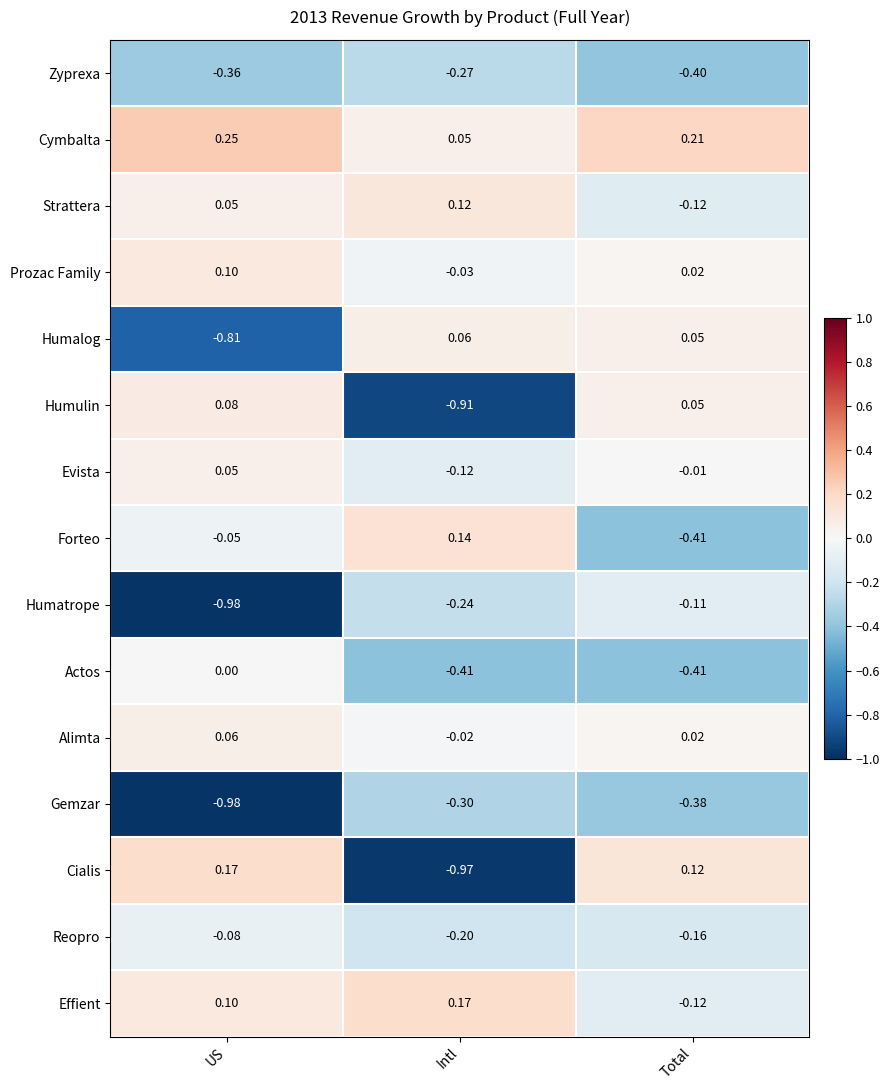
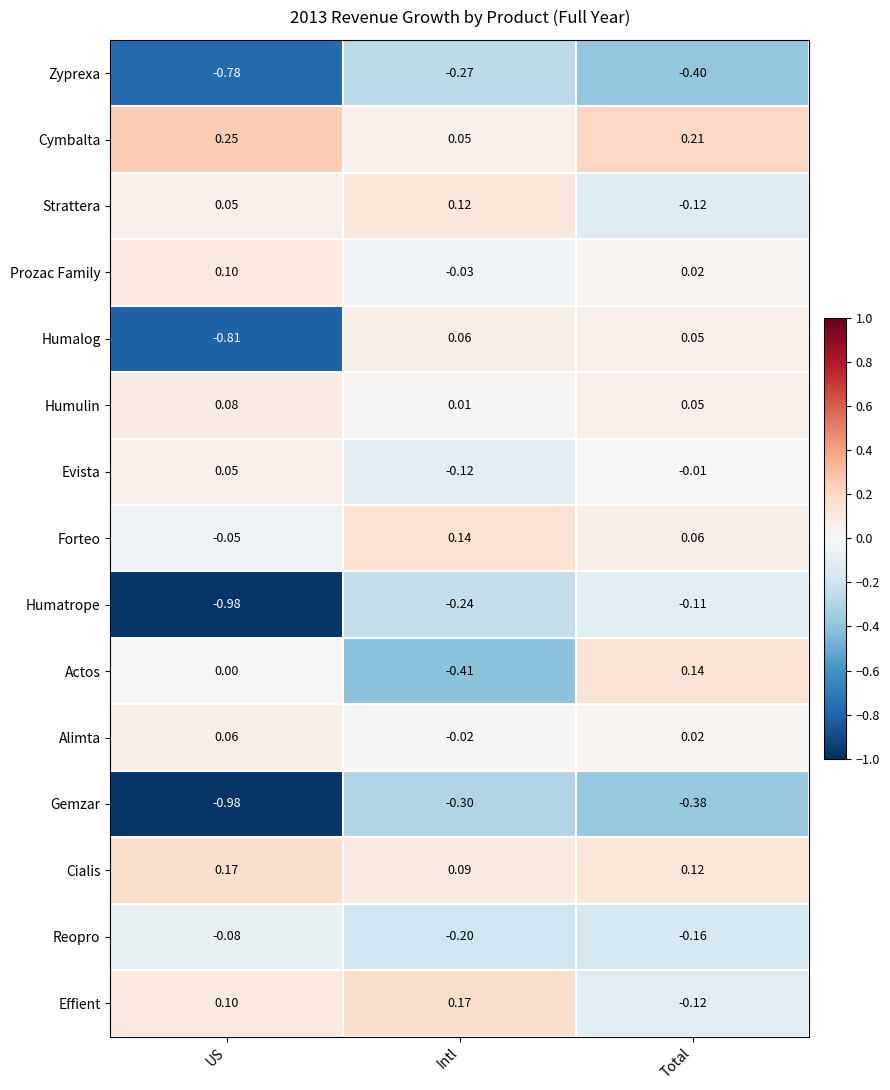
  {
    "Zyprexa": {
-     "US": -0.36,
+     "US": -0.78,
      "Intl": -0.27,
      "Total": -0.40
    },
    "Cymbalta": {
      "US": 0.25,
      "Intl": 0.05,
      "Total": 0.21
    },
    "Strattera": {
      "US": 0.05,
      "Intl": 0.12,
      "Total": -0.12
    },
    "Prozac Family": {
      "US": 0.10,
      "Intl": -0.03,
      "Total": 0.02
    },
    "Humalog": {
      "US": -0.81,
      "Intl": 0.06,
      "Total": 0.05
    },
    "Humulin": {
      "US": 0.08,
-     "Intl": -0.91,
+     "Intl": 0.01,
      "Total": 0.05
    },
    "Evista": {
      "US": 0.05,
      "Intl": -0.12,
      "Total": -0.01
    },
    "Forteo": {
      "US": -0.05,
      "Intl": 0.14,
-     "Total": -0.41
+     "Total": 0.06
    },
    "Humatrope": {
      "US": -0.98,
      "Intl": -0.24,
      "Total": -0.11
    },
    "Actos": {
      "US": 0.00,
      "Intl": -0.41,
-     "Total": -0.41
+     "Total": 0.14
    },
    "Alimta": {
      "US": 0.06,
      "Intl": -0.02,
      "Total": 0.02
    },
    "Gemzar": {
      "US": -0.98,
      "Intl": -0.30,
      "Total": -0.38
    },
    "Cialis": {
      "US": 0.17,
-     "Intl": -0.97,
+     "Intl": 0.09,
      "Total": 0.12
    },
    "Reopro": {
      "US": -0.08,
      "Intl": -0.20,
      "Total": -0.16
    },
    "Effient": {
      "US": 0.10,
      "Intl": 0.17,
      "Total": -0.12
    }
  }
